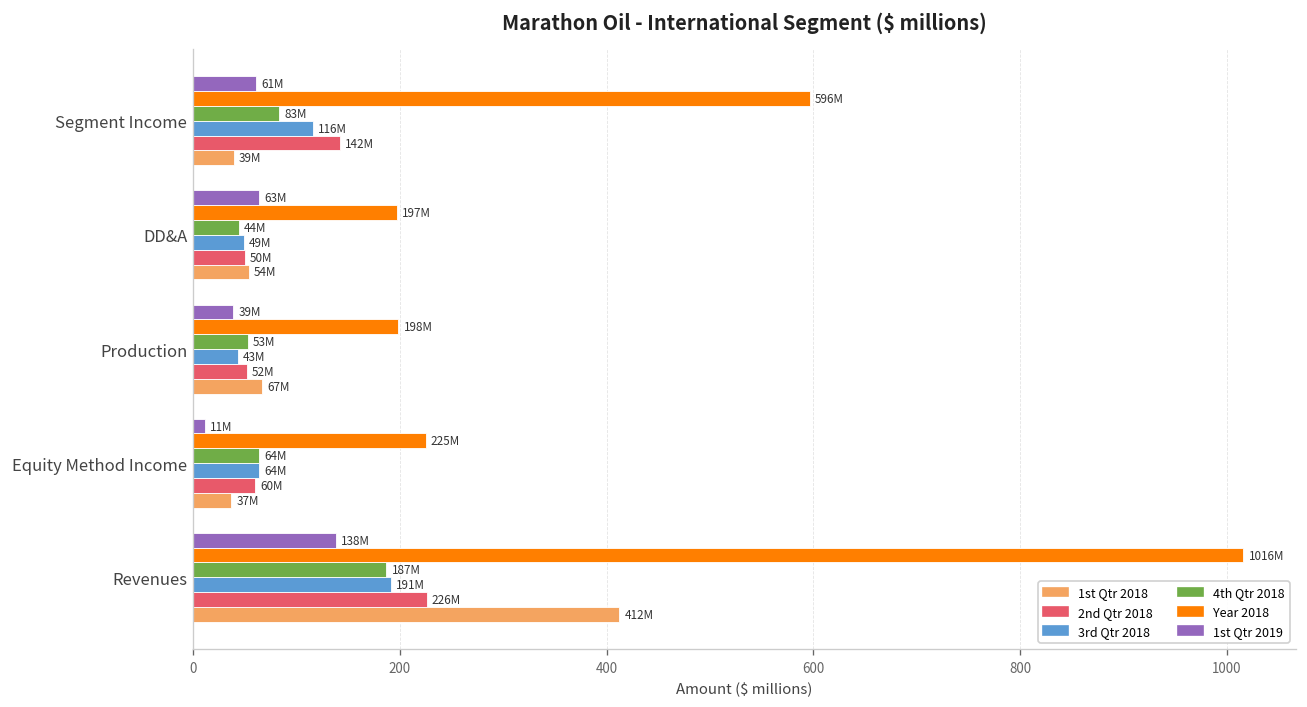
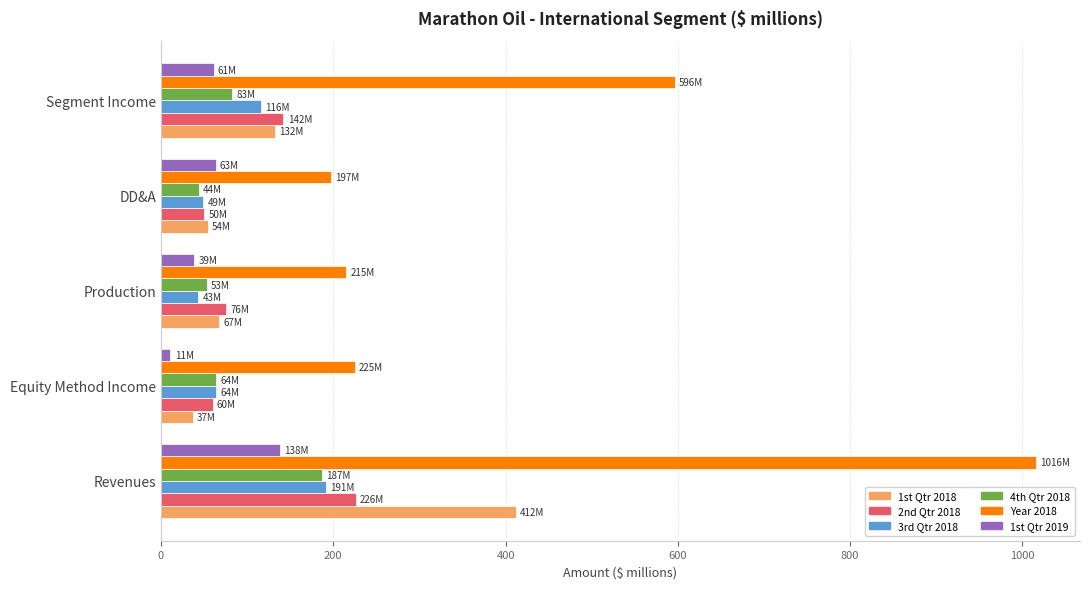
  {
    "1st Qtr 2018": {
-     "Segment Income": "39M",
+     "Segment Income": "132M",
      "DD&A": "54M",
      "Production": "67M",
      "Equity Method Income": "37M",
      "Revenues": "412M"
    },
    "2nd Qtr 2018": {
      "Segment Income": "142M",
      "DD&A": "50M",
-     "Production": "52M",
+     "Production": "76M",
      "Equity Method Income": "60M",
      "Revenues": "226M"
    },
    "3rd Qtr 2018": {
      "Segment Income": "116M",
      "DD&A": "49M",
      "Production": "43M",
      "Equity Method Income": "64M",
      "Revenues": "191M"
    },
    "4th Qtr 2018": {
      "Segment Income": "83M",
      "DD&A": "44M",
      "Production": "53M",
      "Equity Method Income": "64M",
      "Revenues": "187M"
    },
    "Year 2018": {
      "Segment Income": "596M",
      "DD&A": "197M",
-     "Production": "198M",
+     "Production": "215M",
      "Equity Method Income": "225M",
      "Revenues": "1016M"
    },
    "1st Qtr 2019": {
      "Segment Income": "61M",
      "DD&A": "63M",
      "Production": "39M",
      "Equity Method Income": "11M",
      "Revenues": "138M"
    }
  }
